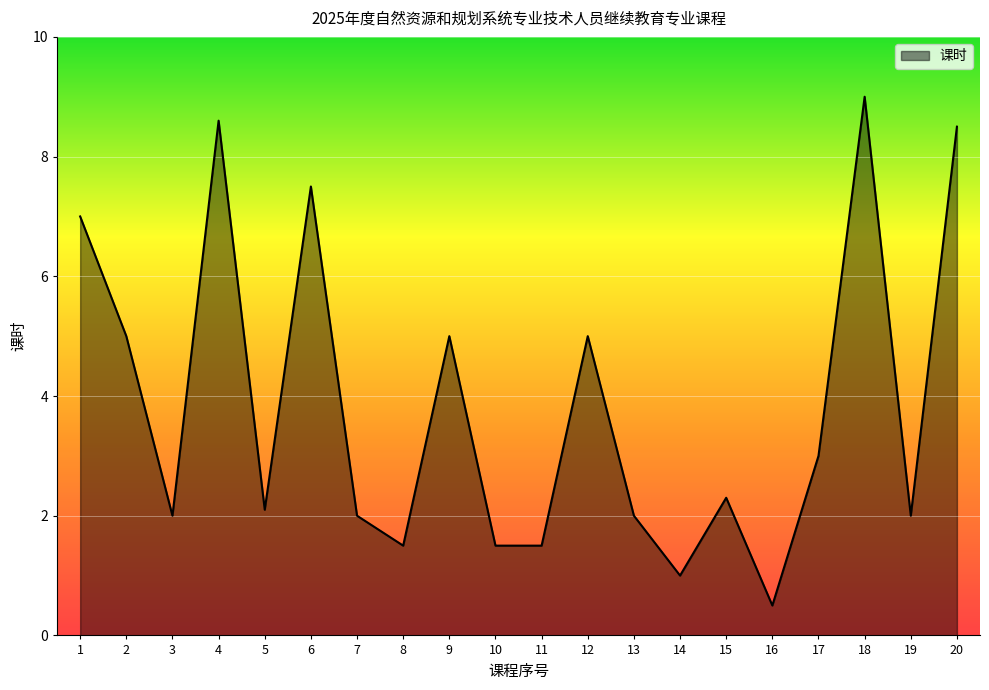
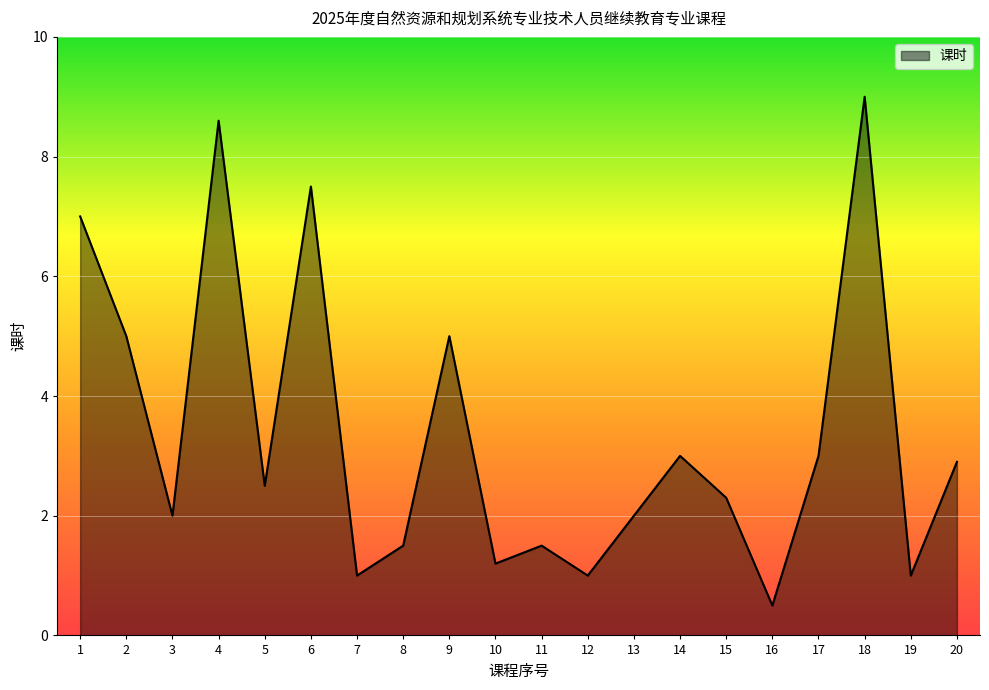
  {
    "1": 7.0,
    "2": 5.0,
    "3": 2.0,
    "4": 8.6,
-   "5": 2.1,
+   "5": 2.5,
    "6": 7.5,
-   "7": 2,
+   "7": 1,
    "8": 1.5,
    "9": 5.0,
-   "10": 1.5,
+   "10": 1.2,
    "11": 1.5,
-   "12": 5,
+   "12": 1,
    "13": 2.0,
-   "14": 1,
+   "14": 3,
    "15": 2.3,
    "16": 0.5,
    "17": 3.0,
    "18": 9.0,
-   "19": 2,
-   "20": 8.5
+   "19": 1,
+   "20": 2.9
  }
